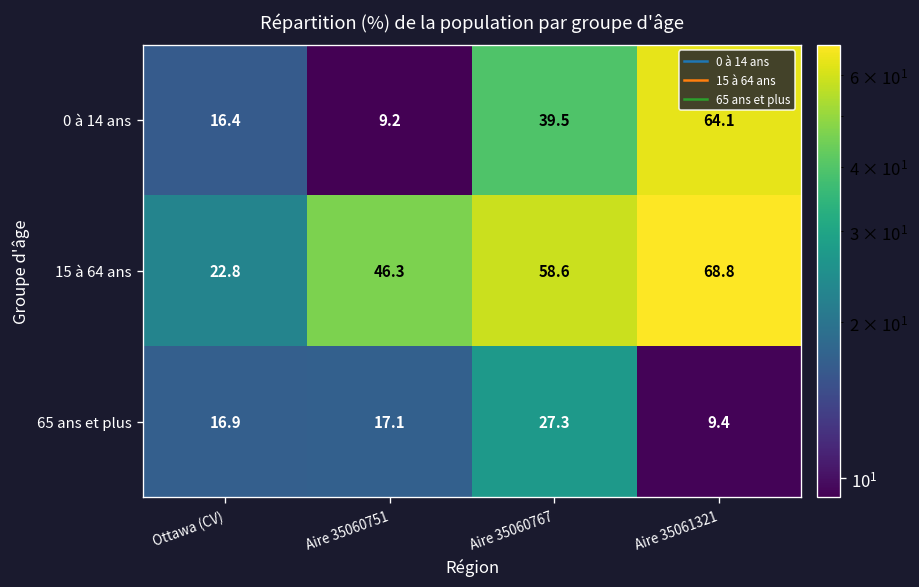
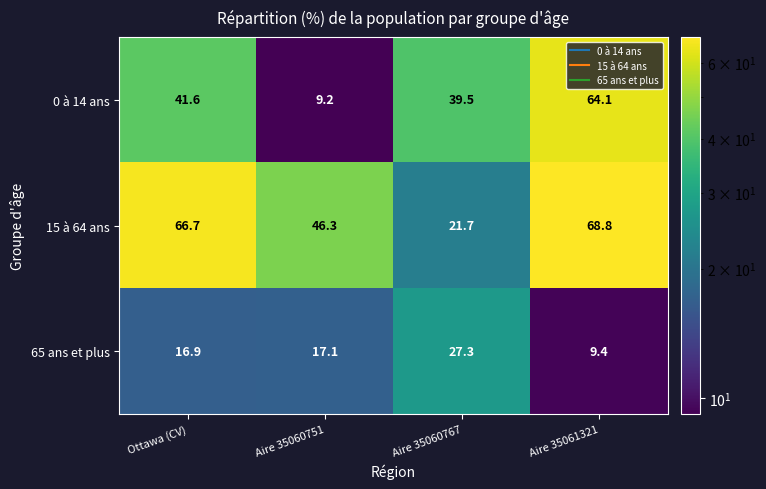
  {
    "0 à 14 ans": {
-     "Ottawa (CV)": 16.4,
+     "Ottawa (CV)": 41.6,
      "Aire 35060751": 9.2,
      "Aire 35060767": 39.5,
      "Aire 35061321": 64.1
    },
    "15 à 64 ans": {
-     "Ottawa (CV)": 22.8,
+     "Ottawa (CV)": 66.7,
      "Aire 35060751": 46.3,
-     "Aire 35060767": 58.6,
+     "Aire 35060767": 21.7,
      "Aire 35061321": 68.8
    },
    "65 ans et plus": {
      "Ottawa (CV)": 16.9,
      "Aire 35060751": 17.1,
      "Aire 35060767": 27.3,
      "Aire 35061321": 9.4
    }
  }
